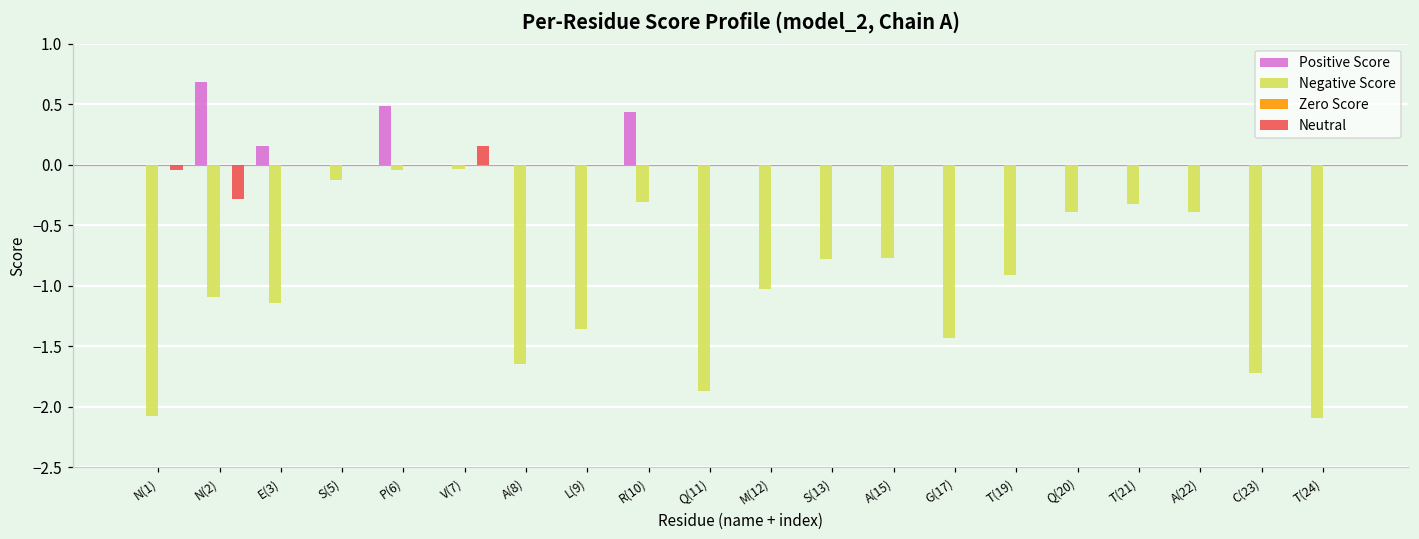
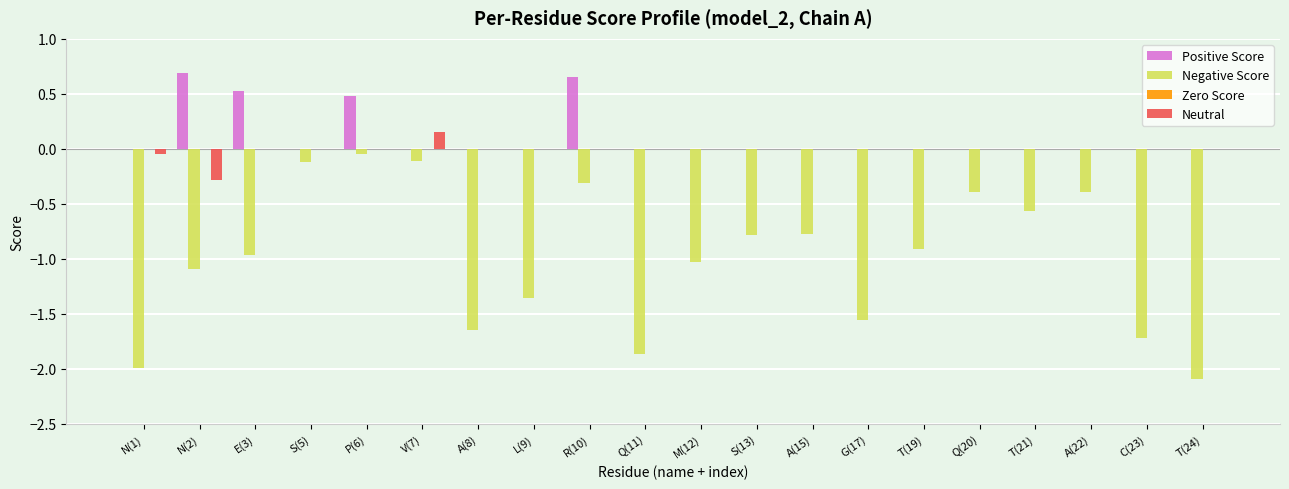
  {
    "Positive Score": {
      "N(1)": 0.00,
      "N(2)": 0.69,
-     "E(3)": 0.15,
+     "E(3)": 0.53,
      "S(5)": 0.00,
      "P(6)": 0.48,
      "V(7)": 0.00,
      "A(8)": 0.00,
      "L(9)": 0.00,
-     "R(10)": 0.43,
+     "R(10)": 0.66,
      "Q(11)": 0.00,
      "M(12)": 0.00,
      "S(13)": 0.00,
      "A(15)": 0.00,
      "G(17)": 0.00,
      "T(19)": 0.00,
      "Q(20)": 0.00,
      "T(21)": 0.00,
      "A(22)": 0.00,
      "C(23)": 0.00,
      "T(24)": 0.00
    },
    "Negative Score": {
-     "N(1)": -2.08,
+     "N(1)": -1.99,
      "N(2)": -1.09,
-     "E(3)": -1.15,
+     "E(3)": -0.97,
      "S(5)": -0.12,
      "P(6)": -0.05,
-     "V(7)": -0.03,
+     "V(7)": -0.11,
      "A(8)": -1.65,
      "L(9)": -1.36,
      "R(10)": -0.31,
      "Q(11)": -1.87,
      "M(12)": -1.03,
      "S(13)": -0.78,
      "A(15)": -0.77,
-     "G(17)": -1.43,
+     "G(17)": -1.55,
      "T(19)": -0.91,
      "Q(20)": -0.39,
-     "T(21)": -0.32,
+     "T(21)": -0.57,
      "A(22)": -0.39,
      "C(23)": -1.72,
      "T(24)": -2.09
    },
    "Zero Score": {
      "N(1)": 0.00,
      "N(2)": 0.00,
      "E(3)": 0.00,
      "S(5)": 0.00,
      "P(6)": 0.00,
      "V(7)": 0.00,
      "A(8)": 0.00,
      "L(9)": 0.00,
      "R(10)": 0.00,
      "Q(11)": 0.00,
      "M(12)": 0.00,
      "S(13)": 0.00,
      "A(15)": 0.00,
      "G(17)": 0.00,
      "T(19)": 0.00,
      "Q(20)": 0.00,
      "T(21)": 0.00,
      "A(22)": 0.00,
      "C(23)": 0.00,
      "T(24)": 0.00
    },
    "Neutral": {
      "N(1)": -0.05,
      "N(2)": -0.29,
      "E(3)": 0.00,
      "S(5)": 0.00,
      "P(6)": 0.00,
      "V(7)": 0.15,
      "A(8)": 0.00,
      "L(9)": 0.00,
      "R(10)": 0.00,
      "Q(11)": 0.00,
      "M(12)": 0.00,
      "S(13)": 0.00,
      "A(15)": 0.00,
      "G(17)": 0.00,
      "T(19)": 0.00,
      "Q(20)": 0.00,
      "T(21)": 0.00,
      "A(22)": 0.00,
      "C(23)": 0.00,
      "T(24)": 0.00
    }
  }
